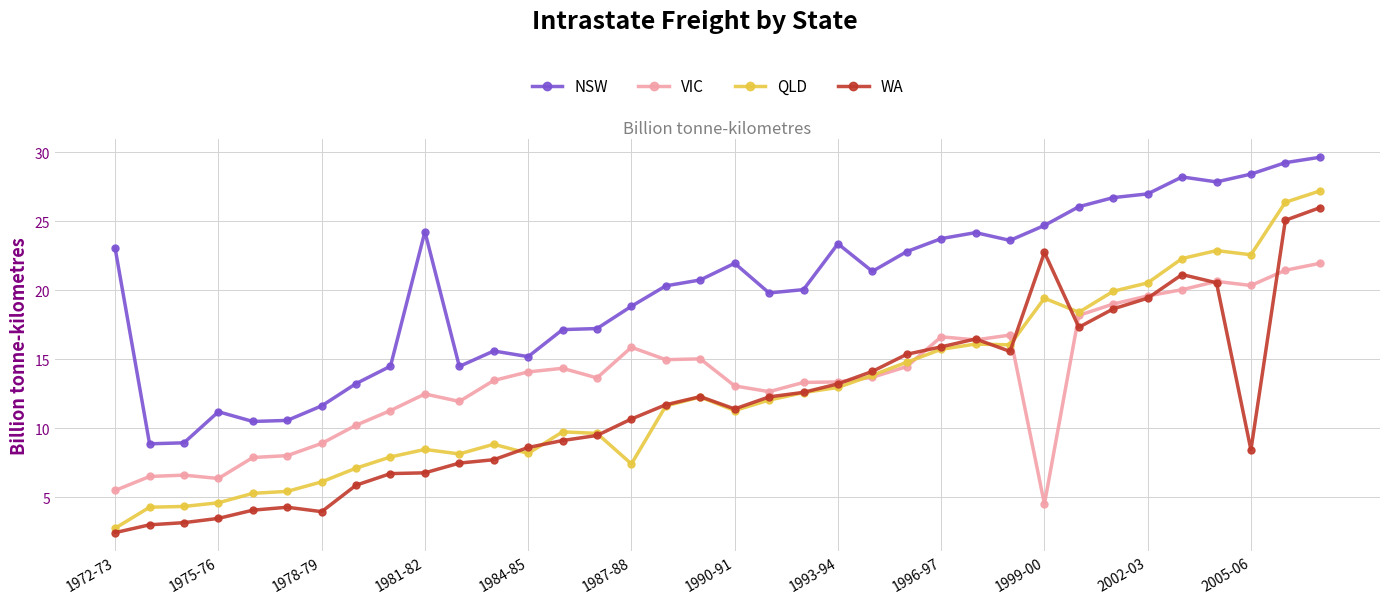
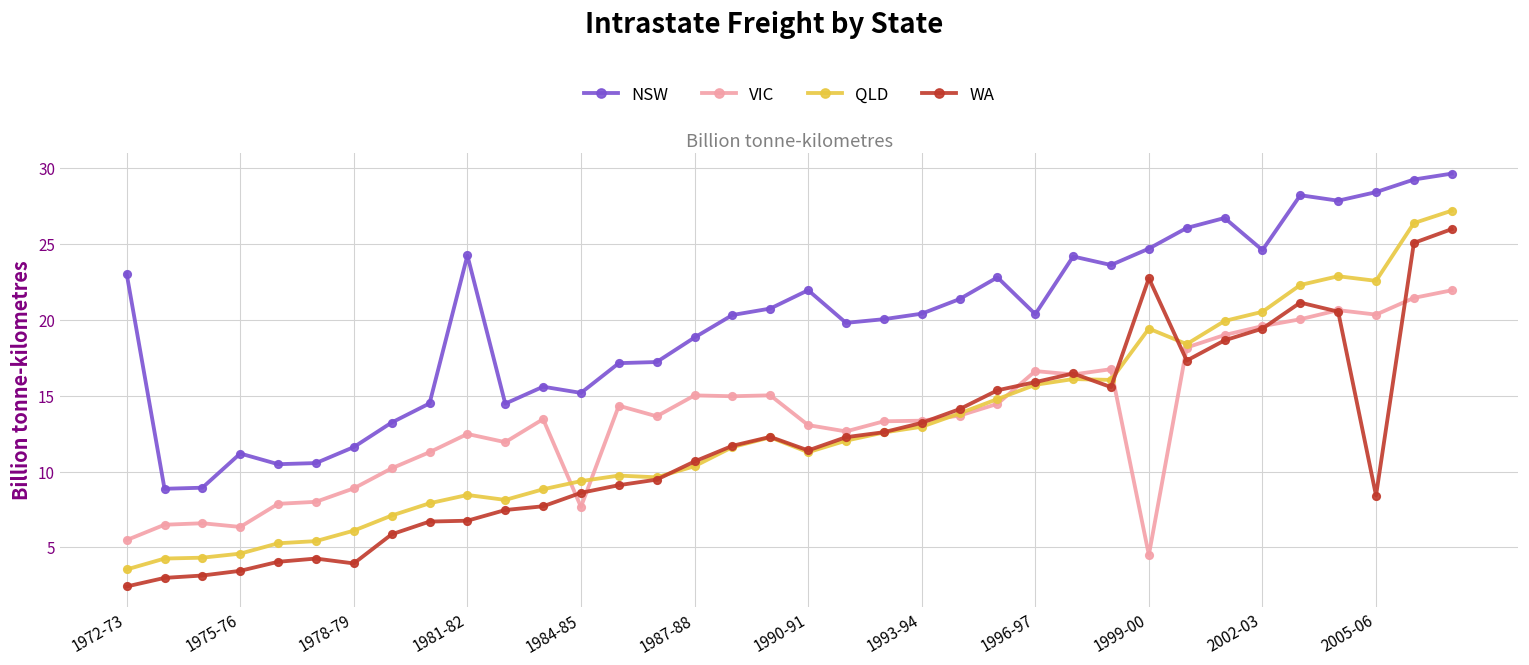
  {
    "NSW": {
      "1972-73": 23.0,
      "1975-76": 11.2,
      "1978-79": 11.6,
      "1981-82": 24.2,
      "1984-85": 15.2,
      "1987-88": 18.8,
      "1990-91": 21.9,
-     "1993-94": 23.4,
-     "1996-97": 23.7,
+     "1993-94": 20.4,
+     "1996-97": 20.4,
      "1999-00": 24.7,
-     "2002-03": 27.0,
+     "2002-03": 24.6,
      "2005-06": 28.4
    },
    "VIC": {
      "1972-73": 5.5,
      "1975-76": 6.3,
      "1978-79": 8.9,
      "1981-82": 12.5,
-     "1984-85": 14.1,
-     "1987-88": 15.9,
+     "1984-85": 7.7,
+     "1987-88": 15.0,
      "1990-91": 13.1,
      "1996-97": 16.6,
      "1999-00": 4.5,
      "2005-06": 20.3
    },
    "QLD": {
-     "1972-73": 2.7,
+     "1972-73": 3.5,
      "1975-76": 4.6,
      "1978-79": 6.1,
      "1981-82": 8.5,
-     "1984-85": 8.2,
-     "1987-88": 7.4,
+     "1984-85": 9.4,
+     "1987-88": 10.4,
      "1993-94": 12.9,
      "1999-00": 19.4,
      "2002-03": 20.5,
      "2005-06": 22.6
    },
    "WA": {
      "1972-73": 2.4,
      "1975-76": 3.5,
      "1978-79": 3.9,
      "1981-82": 6.8,
      "1984-85": 8.6,
      "1987-88": 10.7,
      "1999-00": 22.7,
      "2005-06": 8.4
    }
  }
